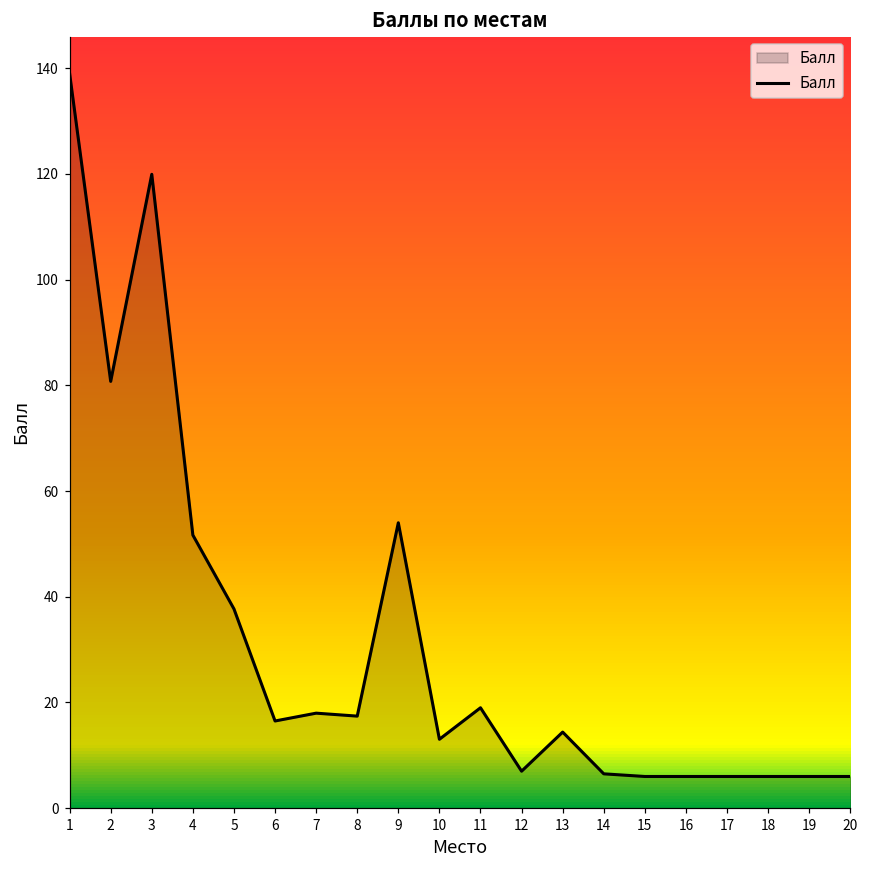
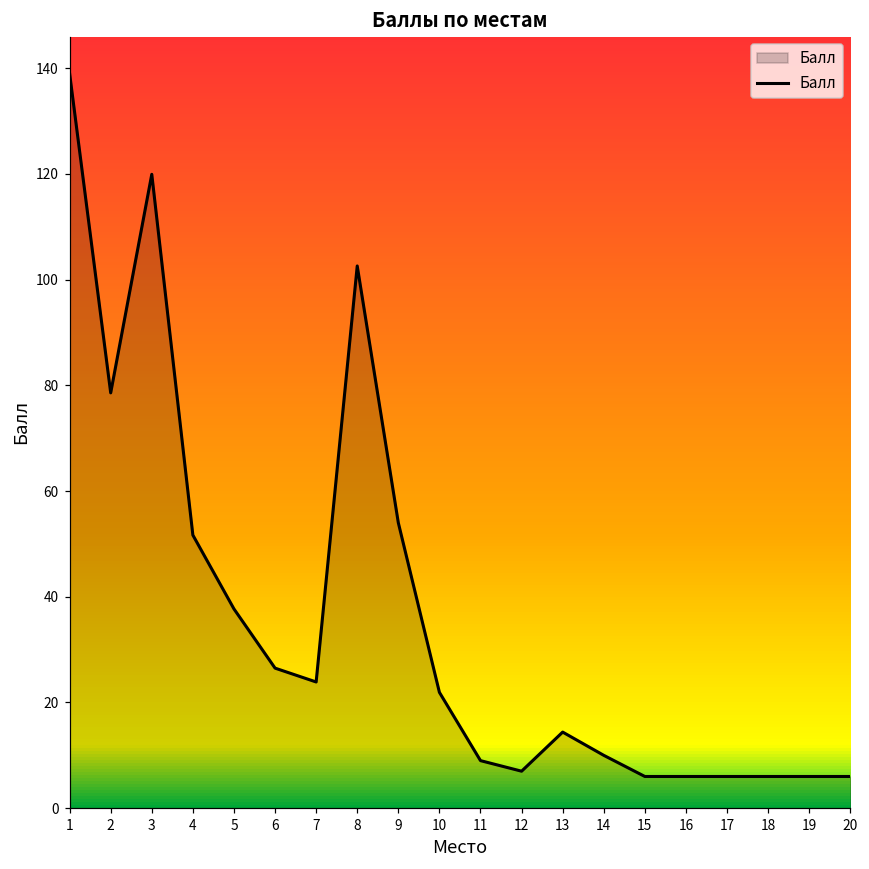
  {
    "1": 139,
-   "2": 81,
+   "2": 79,
    "3": 120,
    "4": 52,
    "5": 38,
-   "6": 17,
-   "7": 18,
-   "8": 17,
+   "6": 27,
+   "7": 24,
+   "8": 103,
    "9": 54,
-   "10": 13,
-   "11": 19,
+   "10": 22,
+   "11": 9,
    "12": 7,
    "13": 14,
-   "14": 7,
+   "14": 10,
    "15": 6,
    "16": 6,
    "17": 6,
    "18": 6,
    "19": 6,
    "20": 6
  }
